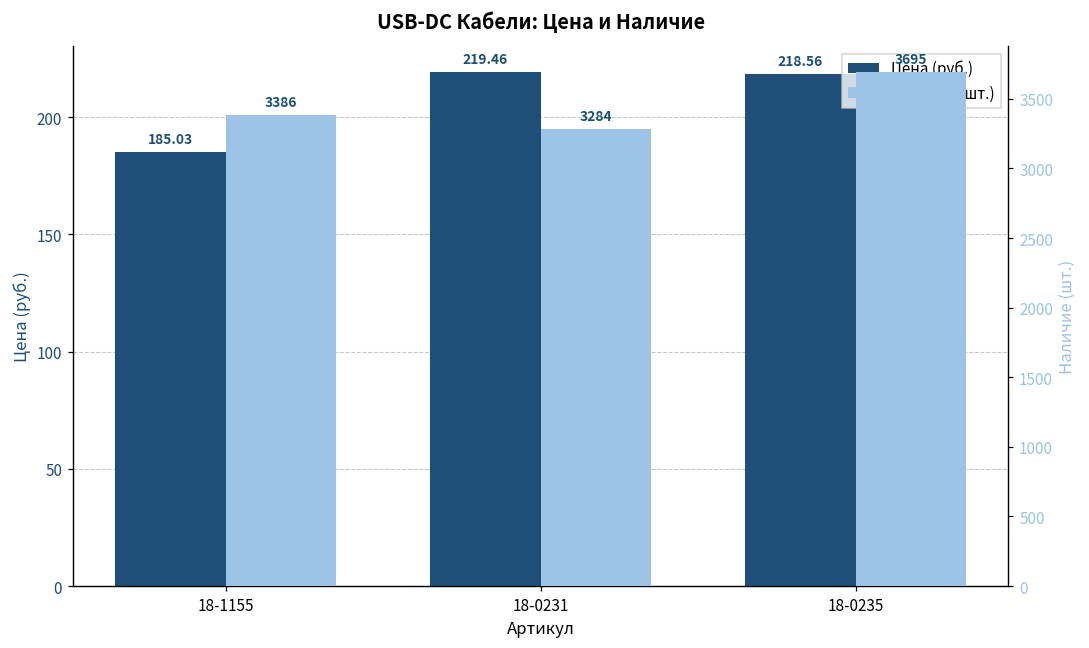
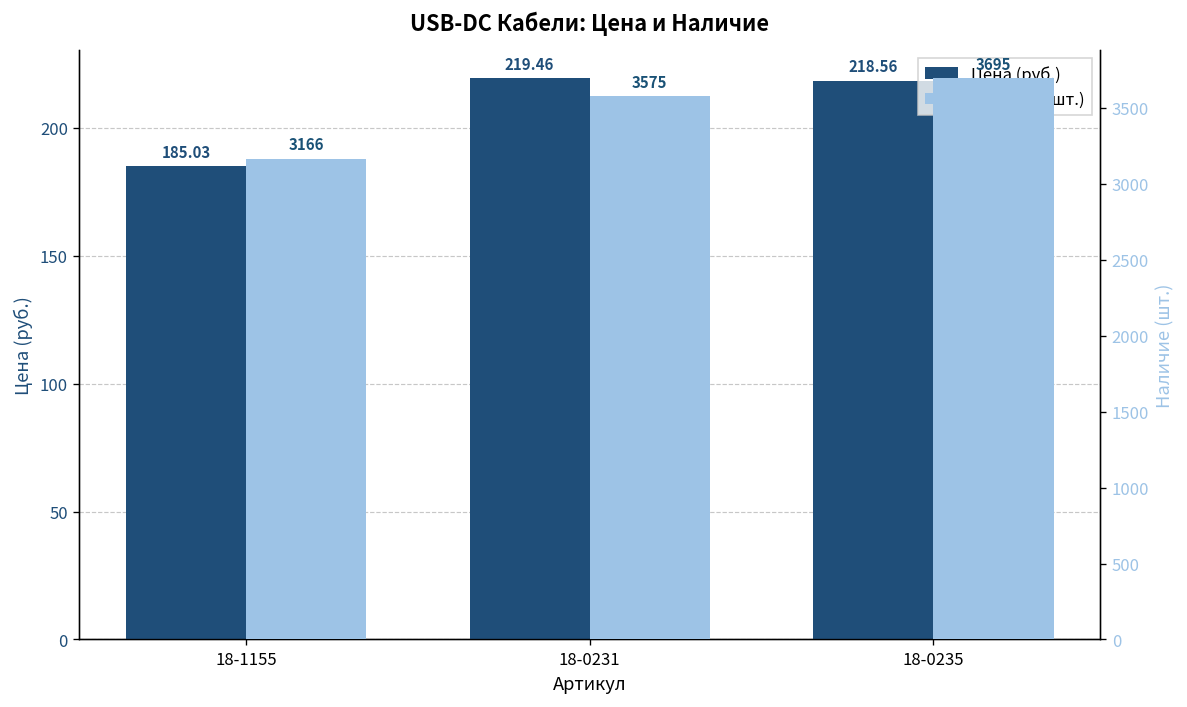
  {
    "Цена (руб.)": {
      "18-1155": 185.03,
      "18-0231": 219.46,
      "18-0235": 218.56
    },
    "Наличие (шт.)": {
-     "18-1155": 3386,
-     "18-0231": 3284
+     "18-1155": 3166,
+     "18-0231": 3575
    }
  }
